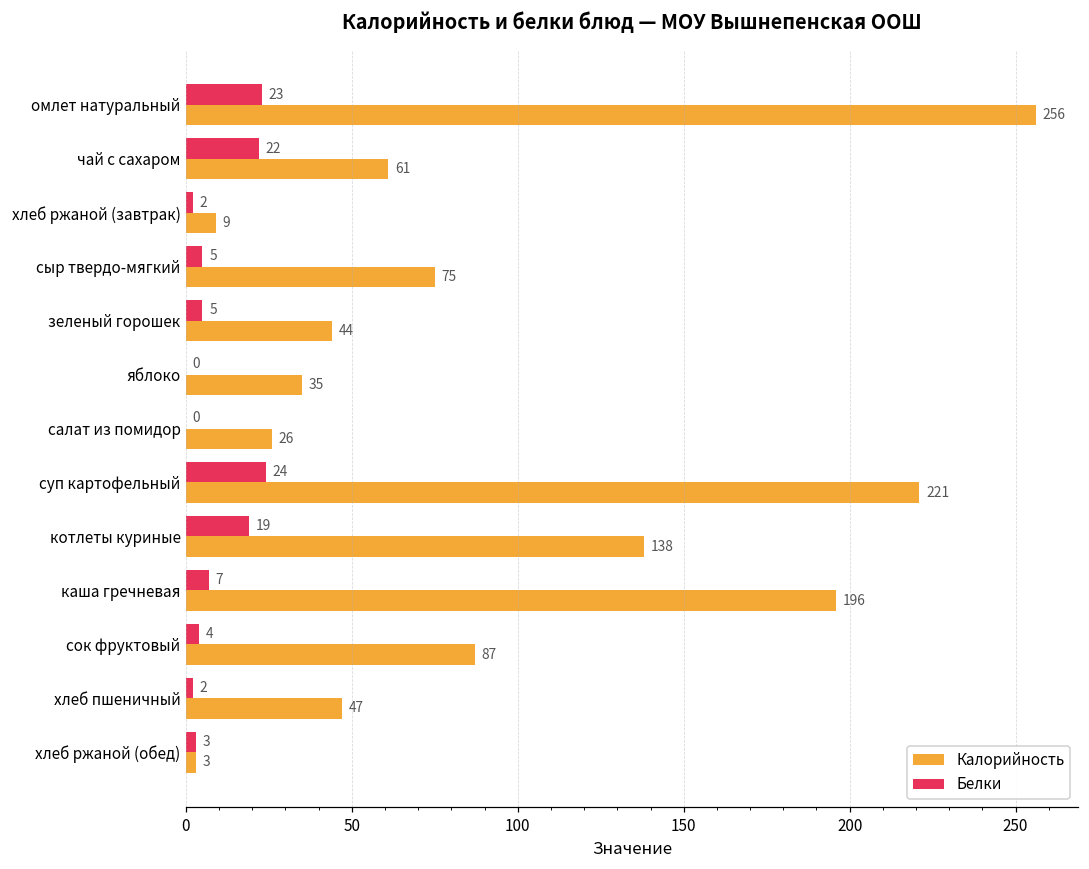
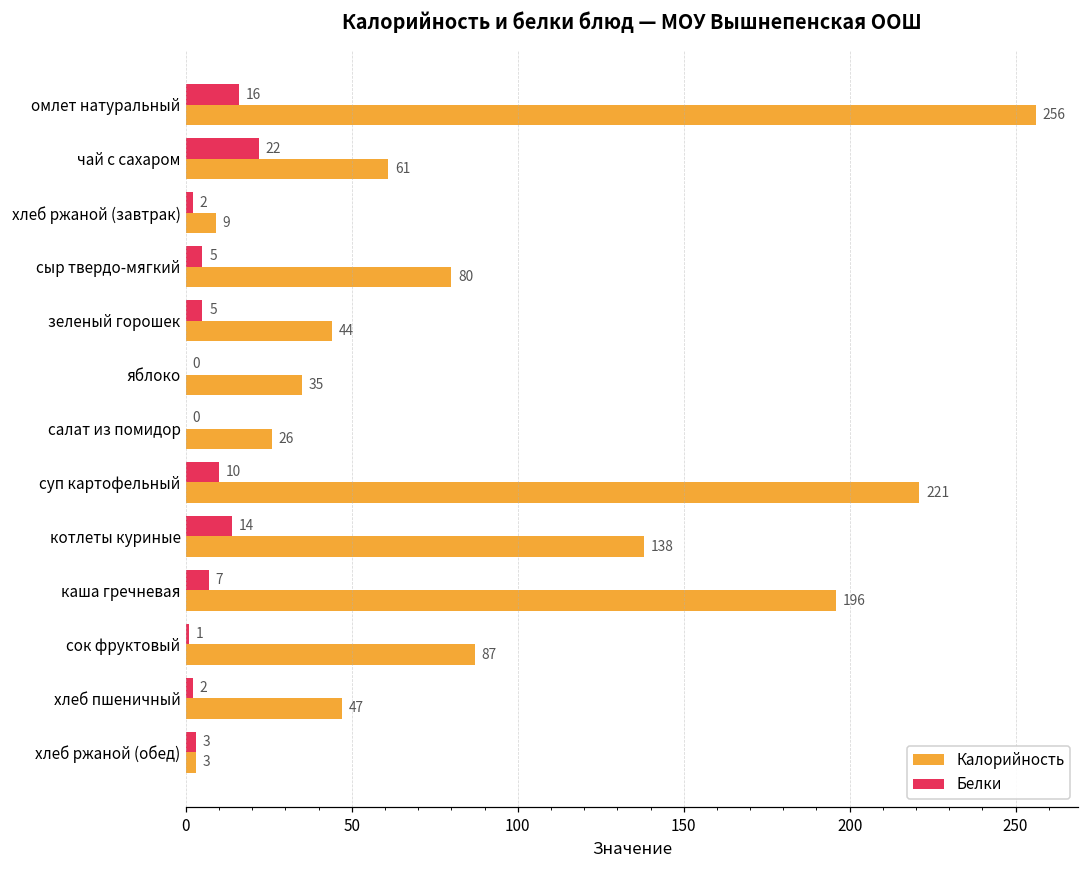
  {
    "Калорийность": {
      "омлет натуральный": 256,
      "чай с сахаром": 61,
      "хлеб ржаной (завтрак)": 9,
-     "сыр твердо-мягкий": 75,
+     "сыр твердо-мягкий": 80,
      "зеленый горошек": 44,
      "яблоко": 35,
      "салат из помидор": 26,
      "суп картофельный": 221,
      "котлеты куриные": 138,
      "каша гречневая": 196,
      "сок фруктовый": 87,
      "хлеб пшеничный": 47,
      "хлеб ржаной (обед)": 3
    },
    "Белки": {
-     "омлет натуральный": 23,
+     "омлет натуральный": 16,
      "чай с сахаром": 22,
      "хлеб ржаной (завтрак)": 2,
      "сыр твердо-мягкий": 5,
      "зеленый горошек": 5,
      "яблоко": 0,
      "салат из помидор": 0,
-     "суп картофельный": 24,
-     "котлеты куриные": 19,
+     "суп картофельный": 10,
+     "котлеты куриные": 14,
      "каша гречневая": 7,
-     "сок фруктовый": 4,
+     "сок фруктовый": 1,
      "хлеб пшеничный": 2,
      "хлеб ржаной (обед)": 3
    }
  }
